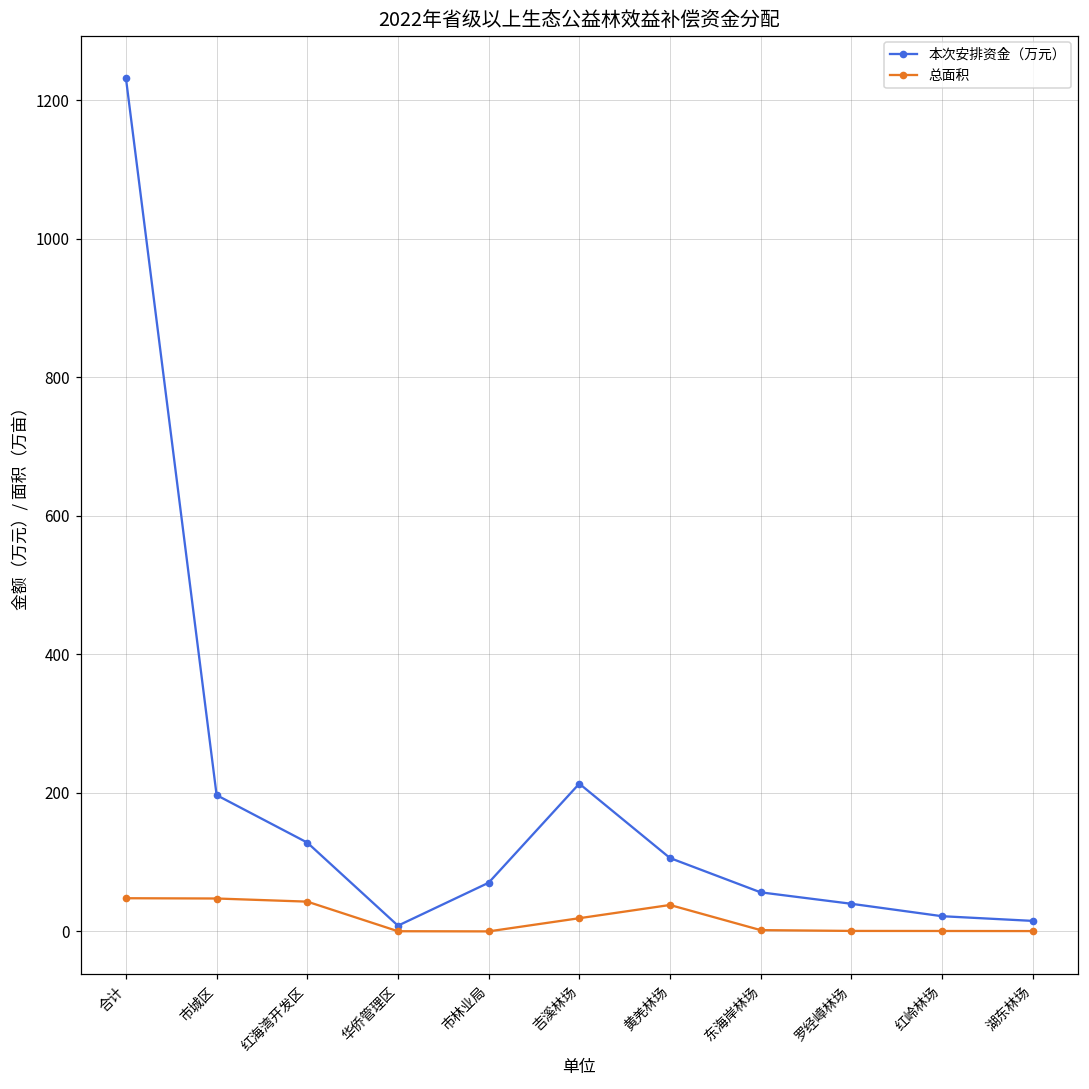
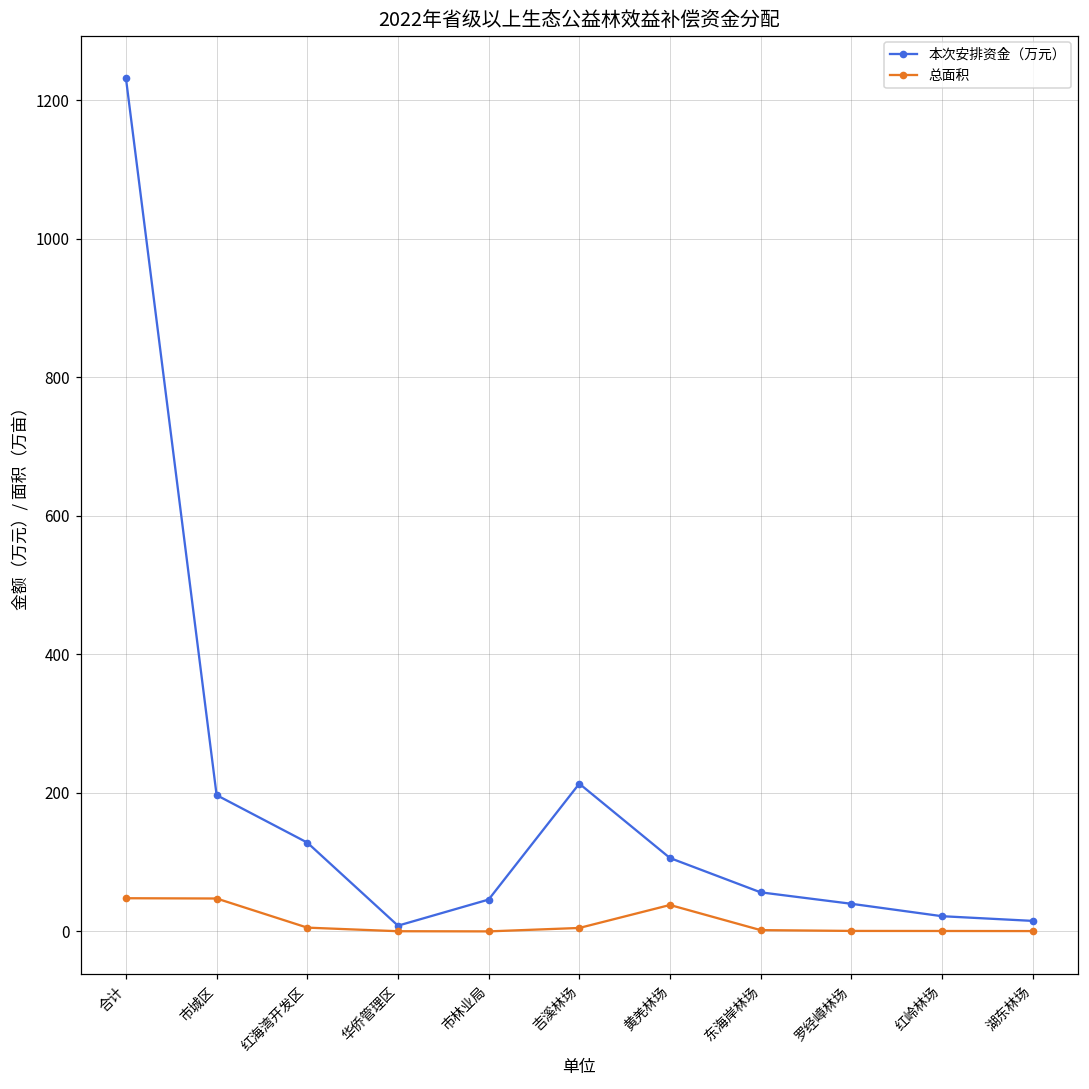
  {
    "本次安排资金（万元）": {
      "合计": 1230,
      "市城区": 200,
      "红海湾开发区": 130,
      "华侨管理区": 10,
-     "市林业局": 70,
+     "市林业局": 50,
      "吉溪林场": 210,
      "黄羌林场": 110,
      "东海岸林场": 60,
      "罗经嶂林场": 40,
      "红岭林场": 20,
      "湖东林场": 20
    },
    "总面积": {
      "合计": 50,
      "市城区": 50,
-     "红海湾开发区": 40,
+     "红海湾开发区": 10,
      "华侨管理区": 0,
      "市林业局": 0,
-     "吉溪林场": 20,
+     "吉溪林场": 0,
      "黄羌林场": 40,
      "东海岸林场": 0,
      "罗经嶂林场": 0,
      "红岭林场": 0,
      "湖东林场": 0
    }
  }
